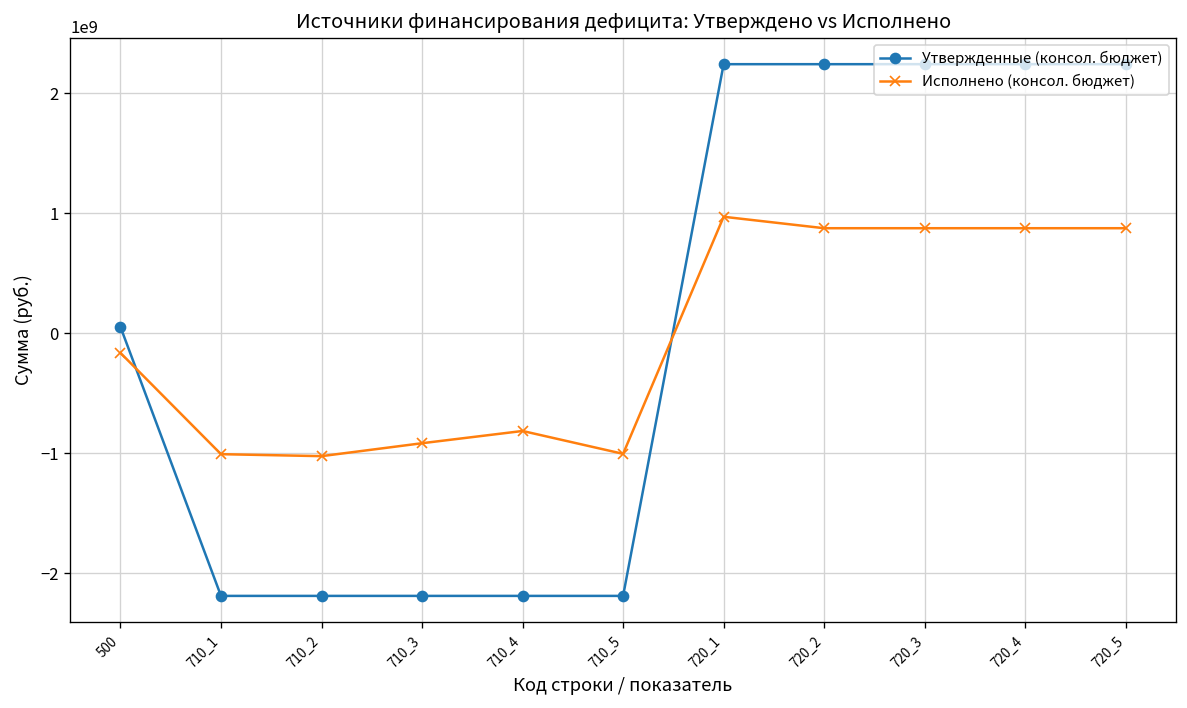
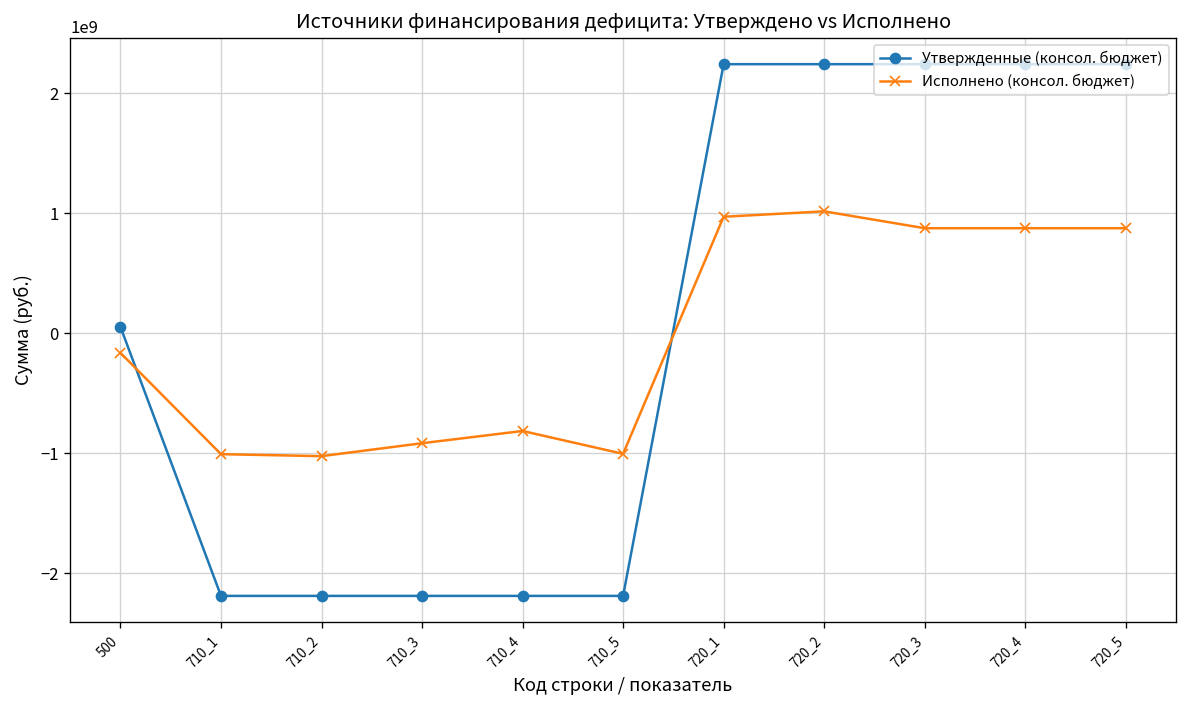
  {
    "Утвержденные (консол. бюджет)": {
      "500": 100000000,
      "710_1": -2200000000,
      "710_2": -2200000000,
      "710_3": -2200000000,
      "710_4": -2200000000,
      "710_5": -2200000000,
      "720_1": 2200000000,
      "720_2": 2200000000
    },
    "Исполнено (консол. бюджет)": {
      "500": -200000000,
      "710_1": -1000000000,
      "710_2": -1000000000,
      "710_3": -900000000,
      "710_4": -800000000,
      "710_5": -1000000000,
      "720_1": 1000000000,
-     "720_2": 900000000,
+     "720_2": 1000000000,
      "720_3": 900000000,
      "720_4": 900000000,
      "720_5": 900000000
    }
  }
